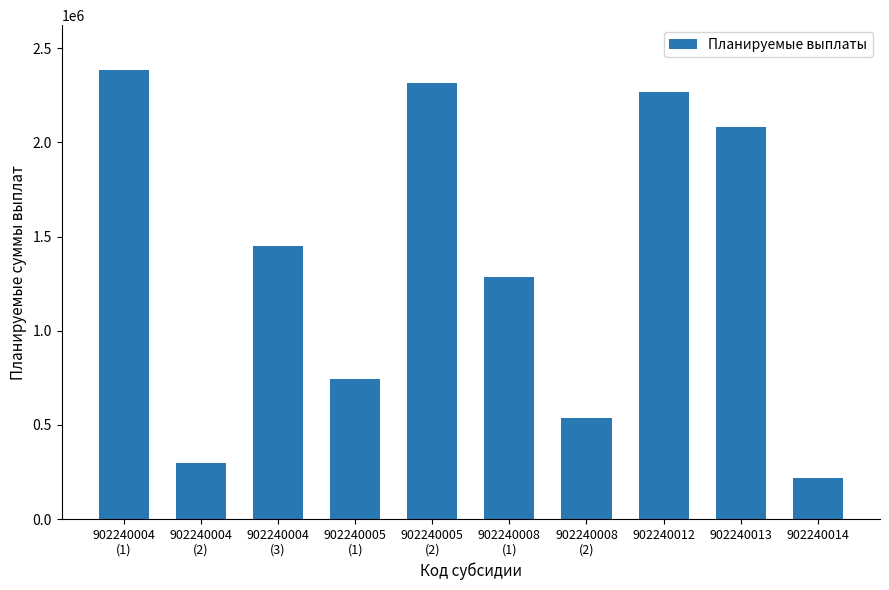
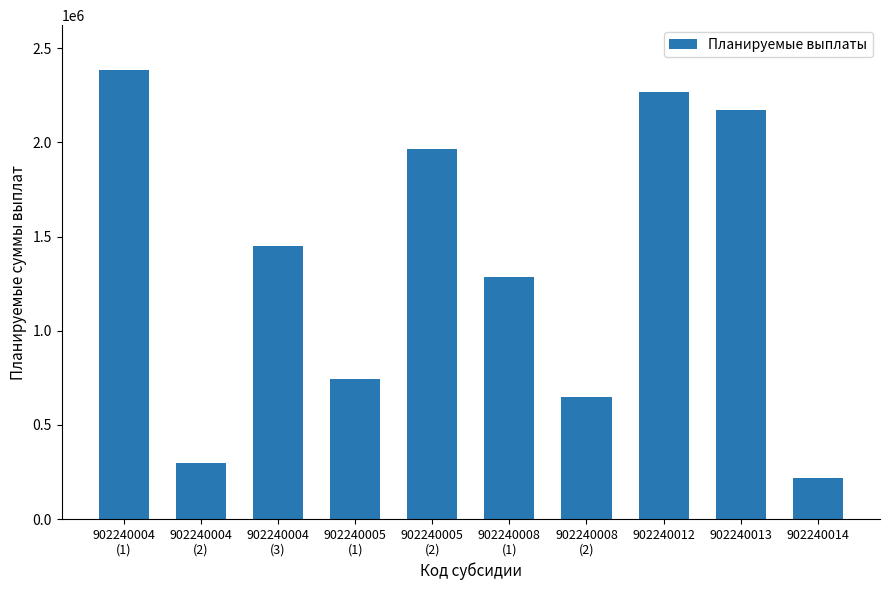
  {
    "902240004 (1)": 2380000,
    "902240004 (2)": 300000,
    "902240004 (3)": 1450000,
    "902240005 (1)": 740000,
-   "902240005 (2)": 2320000,
+   "902240005 (2)": 1970000,
    "902240008 (1)": 1280000,
-   "902240008 (2)": 530000,
+   "902240008 (2)": 650000,
    "902240012": 2270000,
-   "902240013": 2080000,
+   "902240013": 2170000,
    "902240014": 220000
  }
